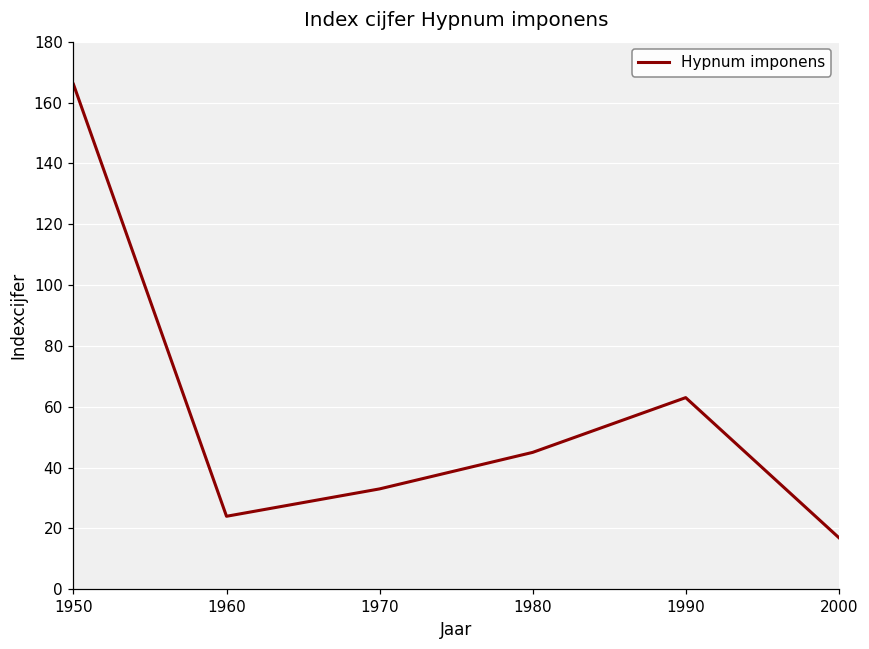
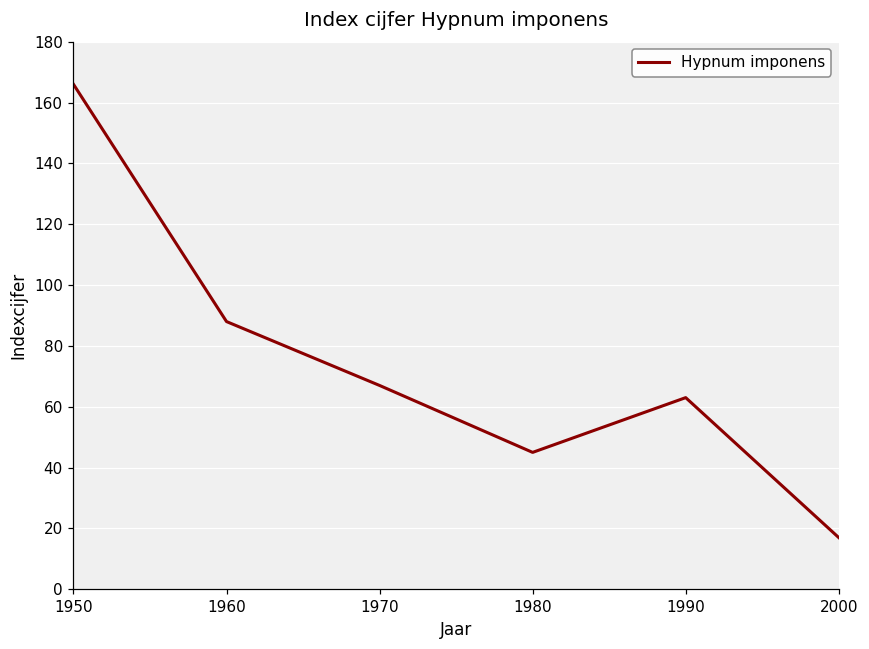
  {
    "1950": 166,
-   "1960": 24,
-   "1970": 33,
+   "1960": 88,
+   "1970": 67,
    "1980": 45,
    "1990": 63,
    "2000": 17
  }
